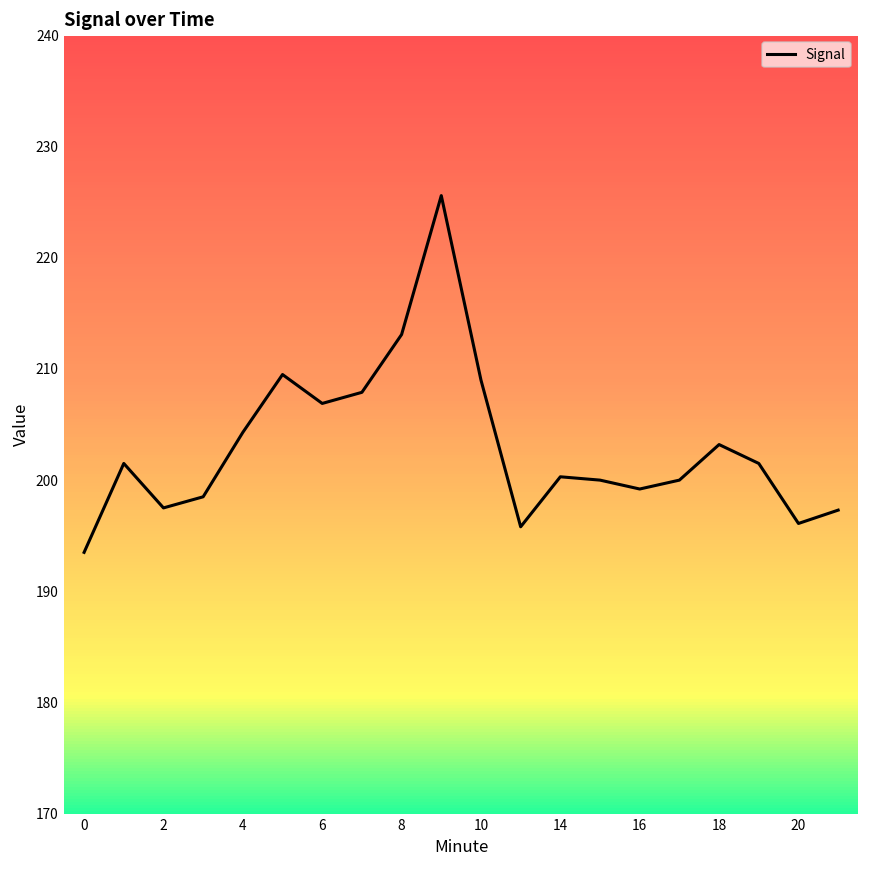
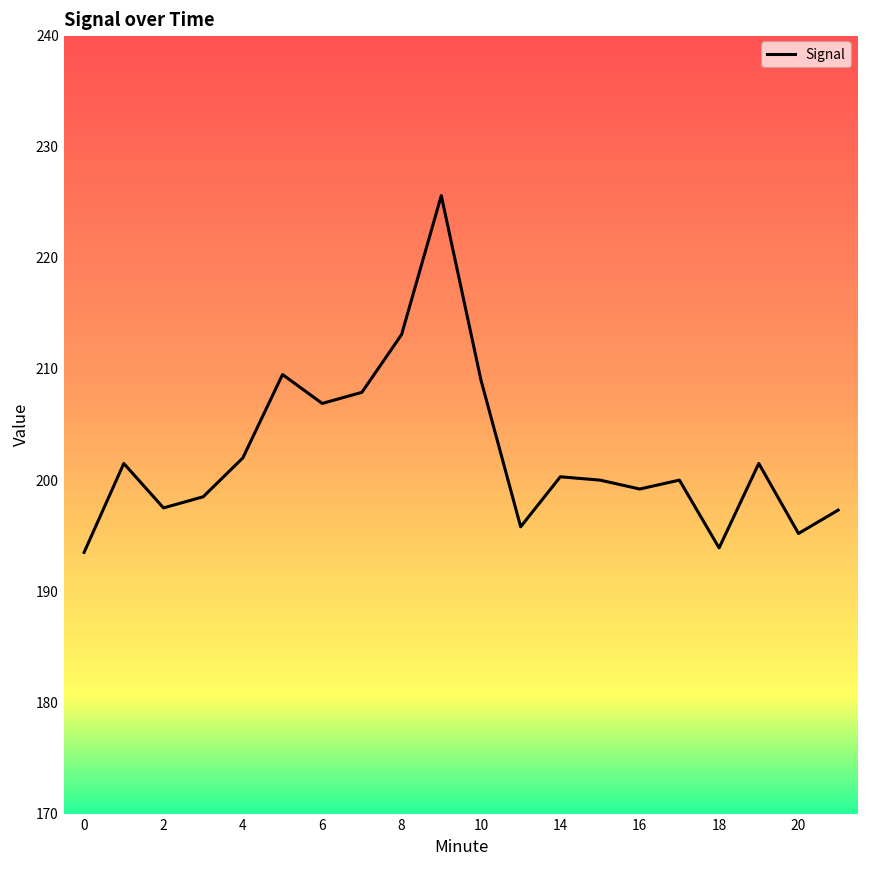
  {
    "0": 193.5,
    "2": 197.5,
-   "4": 204.3,
+   "4": 202.0,
    "6": 206.9,
    "8": 213.1,
    "10": 209.0,
    "14": 200.3,
    "16": 199.2,
-   "18": 203.2,
-   "20": 196.1
+   "18": 193.9,
+   "20": 195.2
  }
